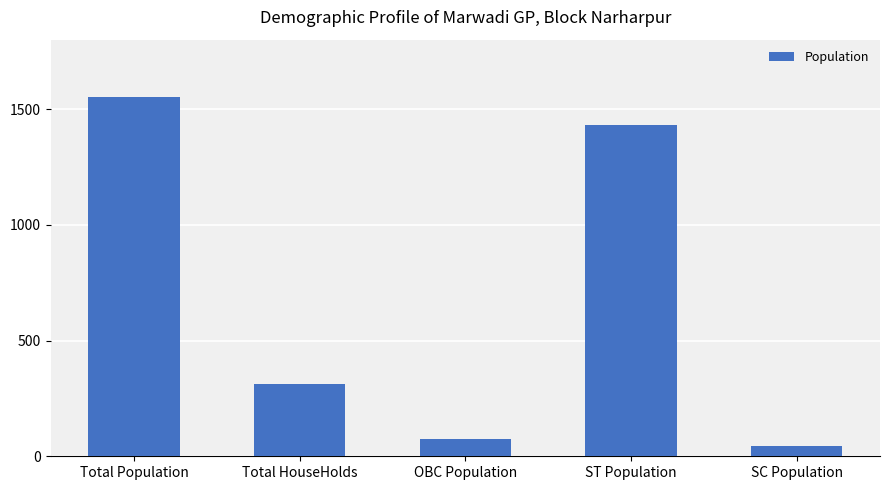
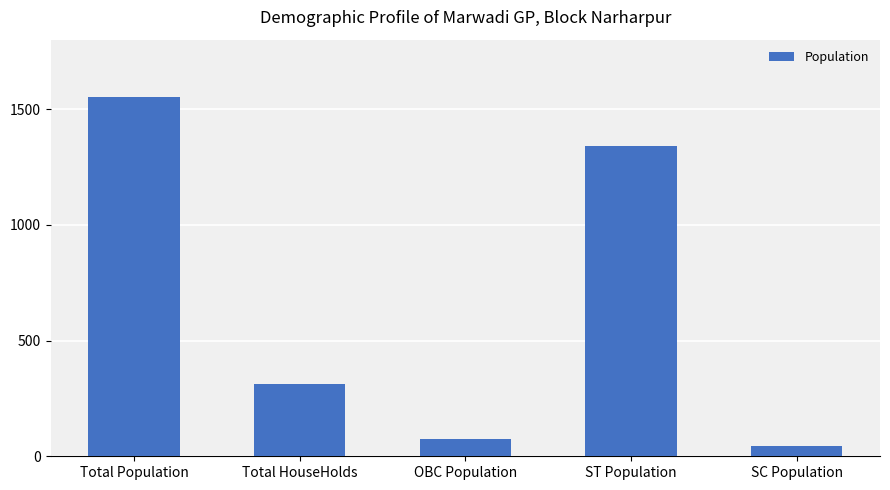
  {
    "Total Population": 1550,
    "Total HouseHolds": 310,
    "OBC Population": 70,
-   "ST Population": 1430,
+   "ST Population": 1340,
    "SC Population": 50
  }
